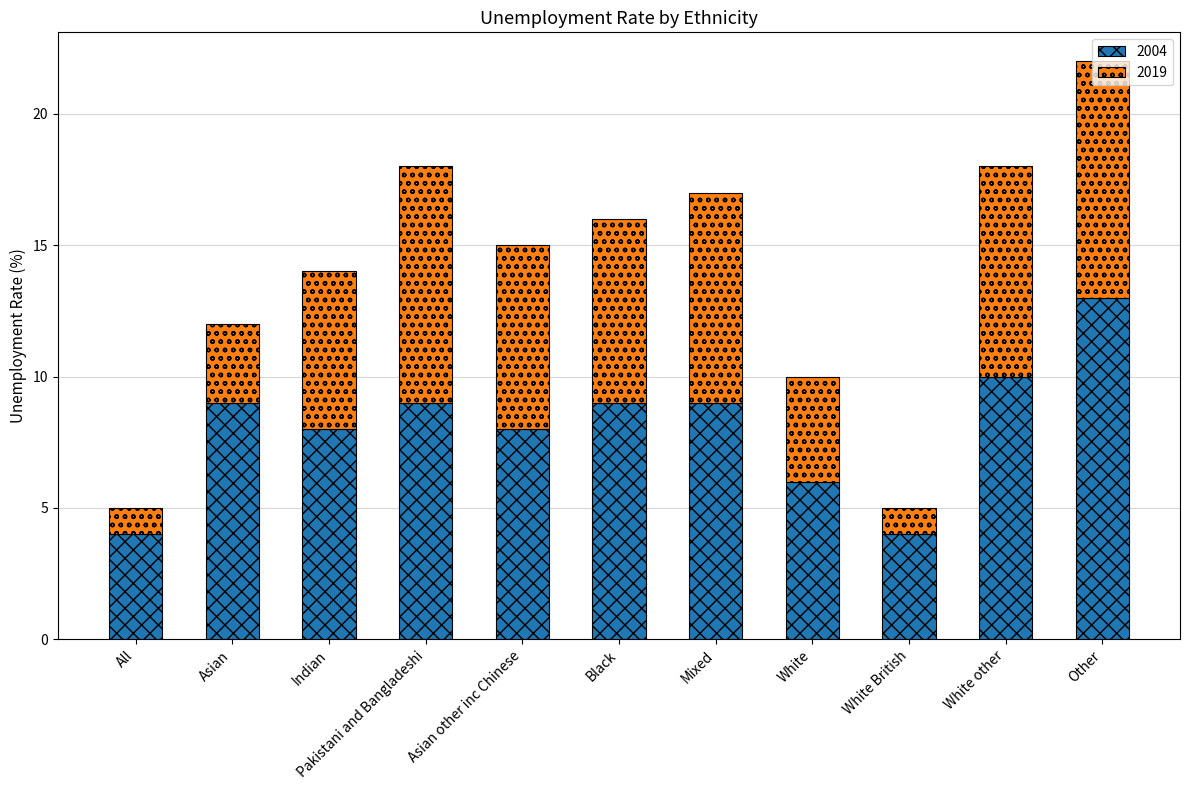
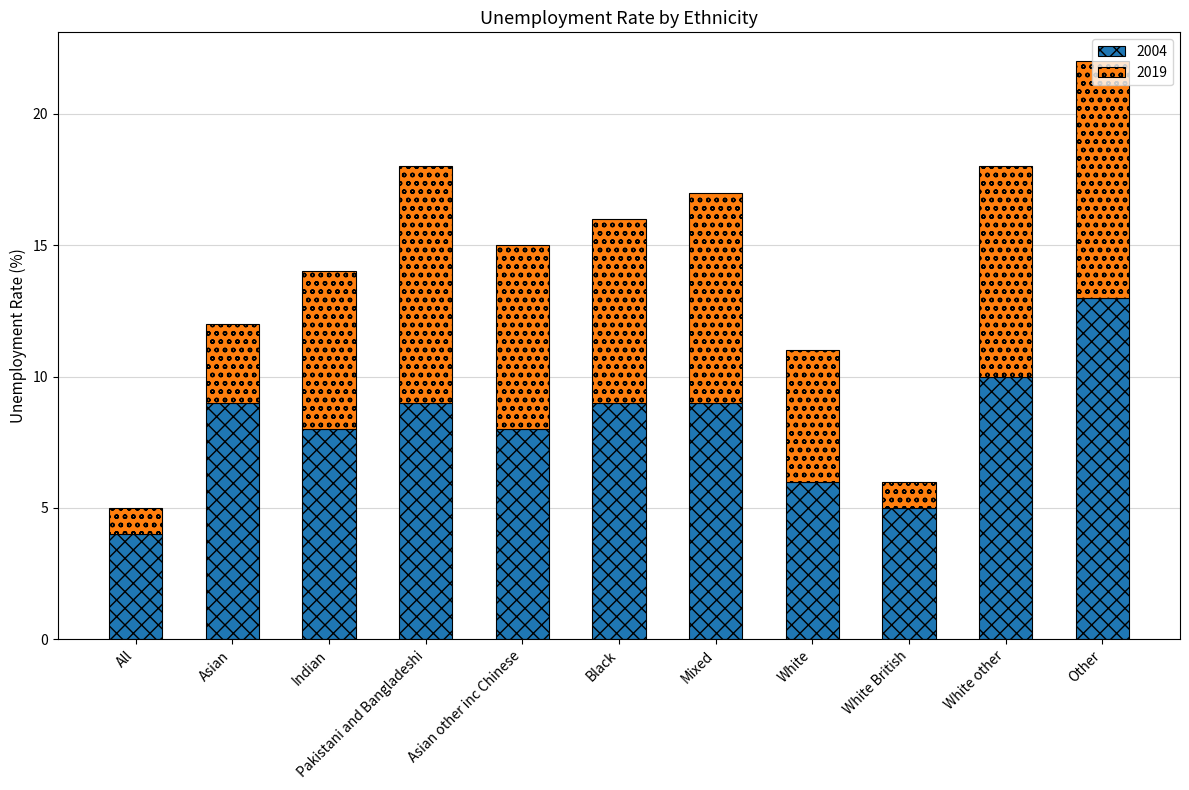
  {
    "2004": {
      "All": 4,
      "Asian": 9,
      "Indian": 8,
      "Pakistani and Bangladeshi": 9,
      "Asian other inc Chinese": 8,
      "Black": 9,
      "Mixed": 9,
      "White": 6,
-     "White British": 4,
+     "White British": 5,
      "White other": 10,
      "Other": 13
    },
    "2019": {
      "All": 1,
      "Asian": 3,
      "Indian": 6,
      "Pakistani and Bangladeshi": 9,
      "Asian other inc Chinese": 7,
      "Black": 7,
      "Mixed": 8,
-     "White": 4,
+     "White": 5,
      "White British": 1,
      "White other": 8
    }
  }
